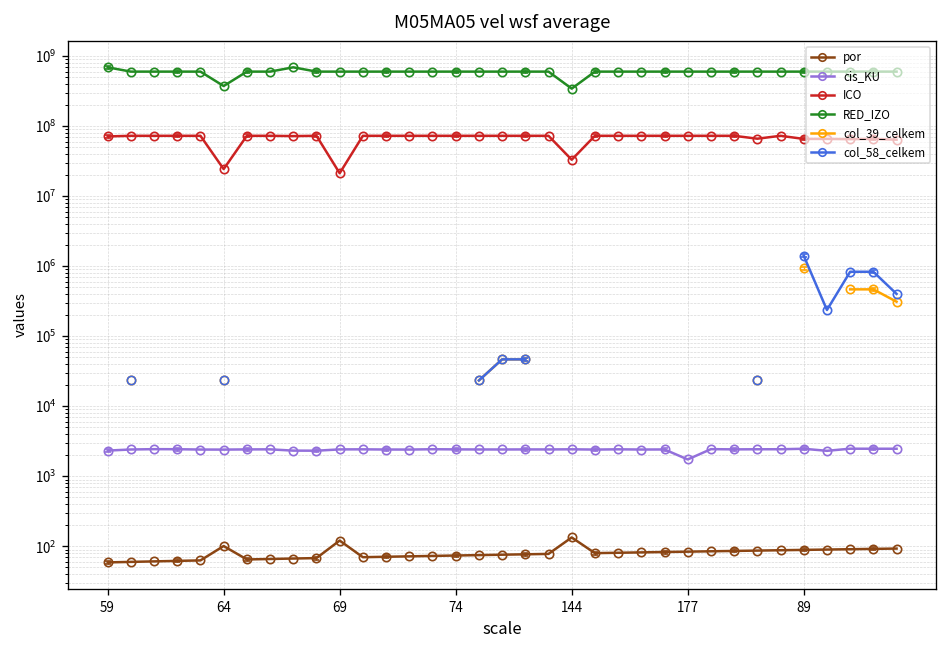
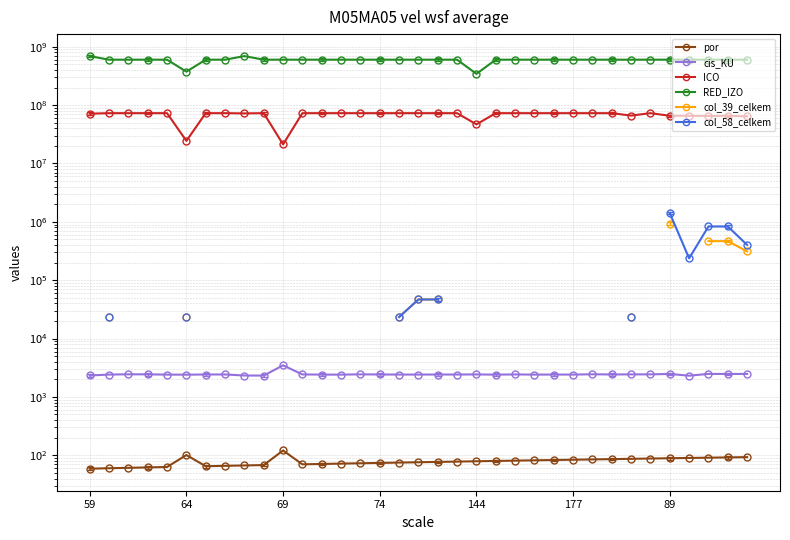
  {
    "por": {
      "64": 100,
      "69": 120,
-     "144": 130,
+     "144": 80,
      "177": 80
    },
    "cis_KU": {
      "64": 2400,
-     "69": 2400,
+     "69": 3000,
      "144": 2400,
-     "177": 1700
+     "177": 2400
    },
    "ICO": {
      "64": 24000000,
      "69": 21000000,
-     "144": 30000000,
+     "144": 50000000,
      "177": 70000000
    },
    "RED_IZO": {
      "64": 400000000,
      "69": 600000000,
      "144": 300000000,
      "177": 600000000
    }
  }
